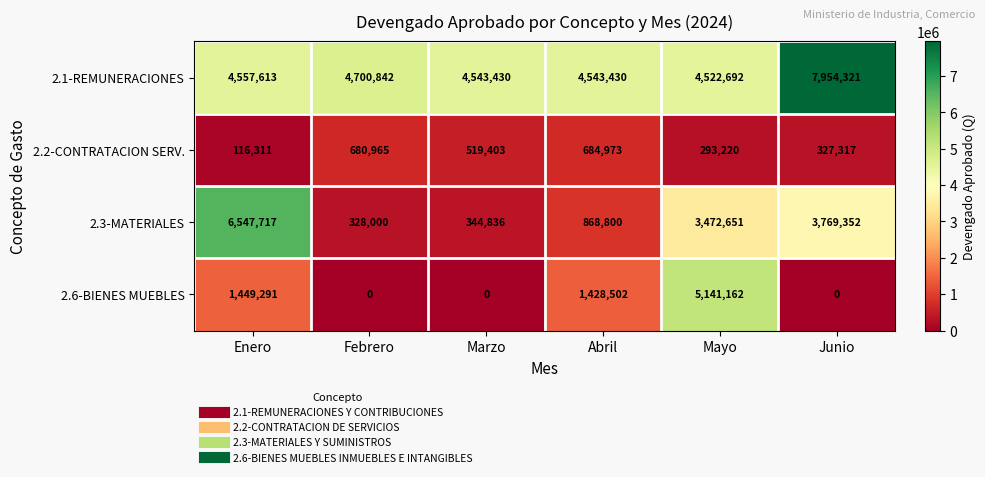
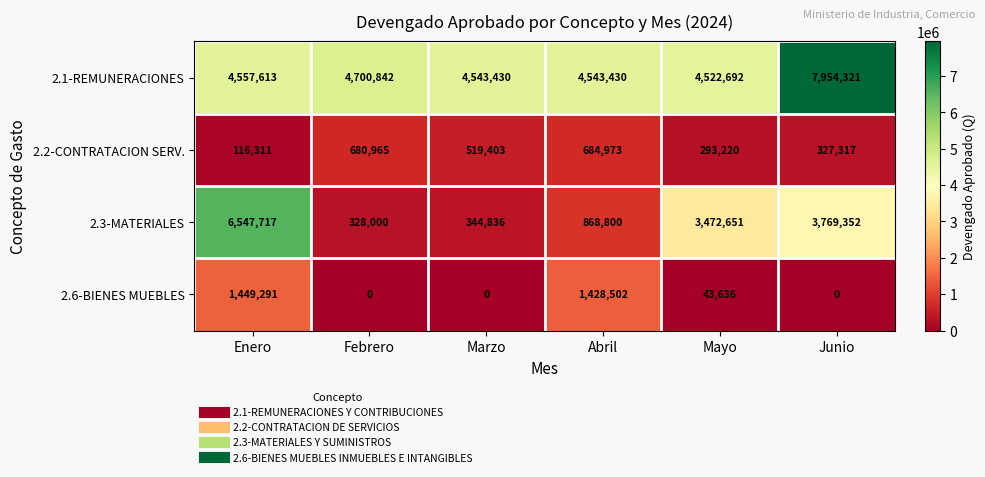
  {
    "2.1-REMUNERACIONES": {
      "Enero": "4,557,613",
      "Febrero": "4,700,842",
      "Marzo": "4,543,430",
      "Abril": "4,543,430",
      "Mayo": "4,522,692",
      "Junio": "7,954,321"
    },
    "2.2-CONTRATACION SERV.": {
      "Enero": "116,311",
      "Febrero": "680,965",
      "Marzo": "519,403",
      "Abril": "684,973",
      "Mayo": "293,220",
      "Junio": "327,317"
    },
    "2.3-MATERIALES": {
      "Enero": "6,547,717",
      "Febrero": "328,000",
      "Marzo": "344,836",
      "Abril": "868,800",
      "Mayo": "3,472,651",
      "Junio": "3,769,352"
    },
    "2.6-BIENES MUEBLES": {
      "Enero": "1,449,291",
      "Febrero": "0",
      "Marzo": "0",
      "Abril": "1,428,502",
-     "Mayo": "5,141,162",
+     "Mayo": "43,636",
      "Junio": "0"
    }
  }
